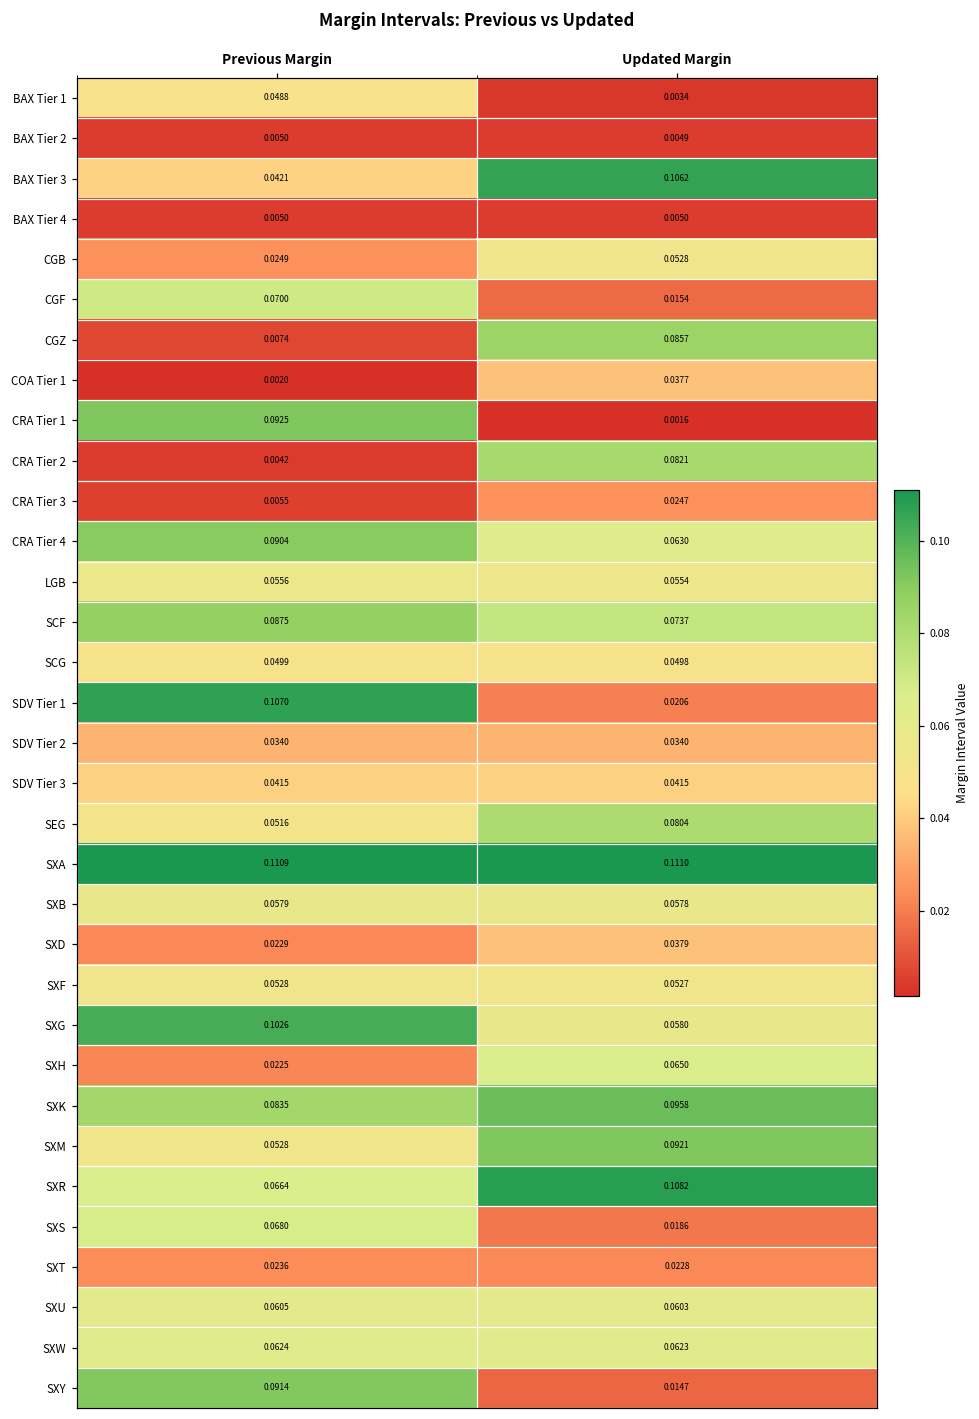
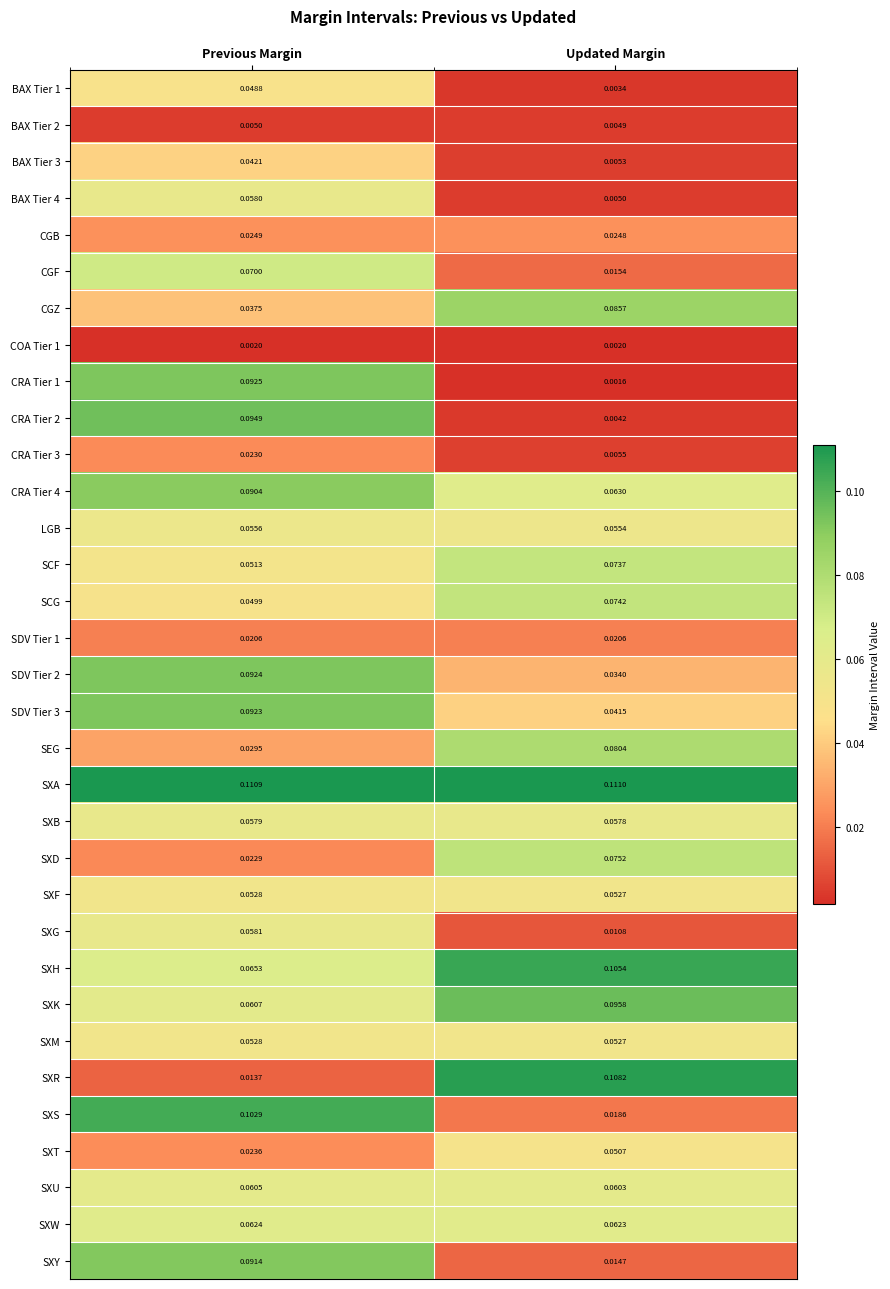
  {
    "BAX Tier 1": {
      "Previous Margin": 0.0488,
      "Updated Margin": 0.0034
    },
    "BAX Tier 2": {
      "Previous Margin": 0.0050,
      "Updated Margin": 0.0049
    },
    "BAX Tier 3": {
      "Previous Margin": 0.0421,
-     "Updated Margin": 0.1062
+     "Updated Margin": 0.0053
    },
    "BAX Tier 4": {
-     "Previous Margin": 0.0050,
+     "Previous Margin": 0.0580,
      "Updated Margin": 0.0050
    },
    "CGB": {
      "Previous Margin": 0.0249,
-     "Updated Margin": 0.0528
+     "Updated Margin": 0.0248
    },
    "CGF": {
      "Previous Margin": 0.0700,
      "Updated Margin": 0.0154
    },
    "CGZ": {
-     "Previous Margin": 0.0074,
+     "Previous Margin": 0.0375,
      "Updated Margin": 0.0857
    },
    "COA Tier 1": {
      "Previous Margin": 0.0020,
-     "Updated Margin": 0.0377
+     "Updated Margin": 0.0020
    },
    "CRA Tier 1": {
      "Previous Margin": 0.0925,
      "Updated Margin": 0.0016
    },
    "CRA Tier 2": {
-     "Previous Margin": 0.0042,
-     "Updated Margin": 0.0821
+     "Previous Margin": 0.0949,
+     "Updated Margin": 0.0042
    },
    "CRA Tier 3": {
-     "Previous Margin": 0.0055,
-     "Updated Margin": 0.0247
+     "Previous Margin": 0.0230,
+     "Updated Margin": 0.0055
    },
    "CRA Tier 4": {
      "Previous Margin": 0.0904,
      "Updated Margin": 0.0630
    },
    "LGB": {
      "Previous Margin": 0.0556,
      "Updated Margin": 0.0554
    },
    "SCF": {
-     "Previous Margin": 0.0875,
+     "Previous Margin": 0.0513,
      "Updated Margin": 0.0737
    },
    "SCG": {
      "Previous Margin": 0.0499,
-     "Updated Margin": 0.0498
+     "Updated Margin": 0.0742
    },
    "SDV Tier 1": {
-     "Previous Margin": 0.1070,
+     "Previous Margin": 0.0206,
      "Updated Margin": 0.0206
    },
    "SDV Tier 2": {
-     "Previous Margin": 0.0340,
+     "Previous Margin": 0.0924,
      "Updated Margin": 0.0340
    },
    "SDV Tier 3": {
-     "Previous Margin": 0.0415,
+     "Previous Margin": 0.0923,
      "Updated Margin": 0.0415
    },
    "SEG": {
-     "Previous Margin": 0.0516,
+     "Previous Margin": 0.0295,
      "Updated Margin": 0.0804
    },
    "SXA": {
      "Previous Margin": 0.1109,
      "Updated Margin": 0.1110
    },
    "SXB": {
      "Previous Margin": 0.0579,
      "Updated Margin": 0.0578
    },
    "SXD": {
      "Previous Margin": 0.0229,
-     "Updated Margin": 0.0379
+     "Updated Margin": 0.0752
    },
    "SXF": {
      "Previous Margin": 0.0528,
      "Updated Margin": 0.0527
    },
    "SXG": {
-     "Previous Margin": 0.1026,
-     "Updated Margin": 0.0580
+     "Previous Margin": 0.0581,
+     "Updated Margin": 0.0108
    },
    "SXH": {
-     "Previous Margin": 0.0225,
-     "Updated Margin": 0.0650
+     "Previous Margin": 0.0653,
+     "Updated Margin": 0.1054
    },
    "SXK": {
-     "Previous Margin": 0.0835,
+     "Previous Margin": 0.0607,
      "Updated Margin": 0.0958
    },
    "SXM": {
      "Previous Margin": 0.0528,
-     "Updated Margin": 0.0921
+     "Updated Margin": 0.0527
    },
    "SXR": {
-     "Previous Margin": 0.0664,
+     "Previous Margin": 0.0137,
      "Updated Margin": 0.1082
    },
    "SXS": {
-     "Previous Margin": 0.0680,
+     "Previous Margin": 0.1029,
      "Updated Margin": 0.0186
    },
    "SXT": {
      "Previous Margin": 0.0236,
-     "Updated Margin": 0.0228
+     "Updated Margin": 0.0507
    },
    "SXU": {
      "Previous Margin": 0.0605,
      "Updated Margin": 0.0603
    },
    "SXW": {
      "Previous Margin": 0.0624,
      "Updated Margin": 0.0623
    },
    "SXY": {
      "Previous Margin": 0.0914,
      "Updated Margin": 0.0147
    }
  }
